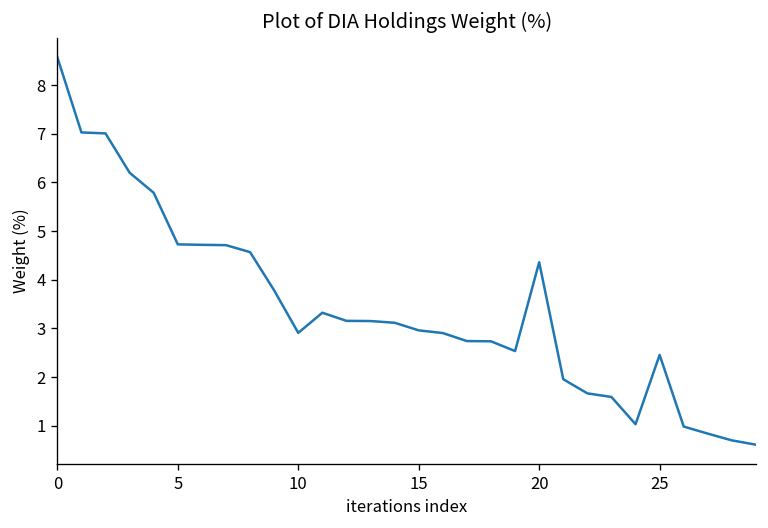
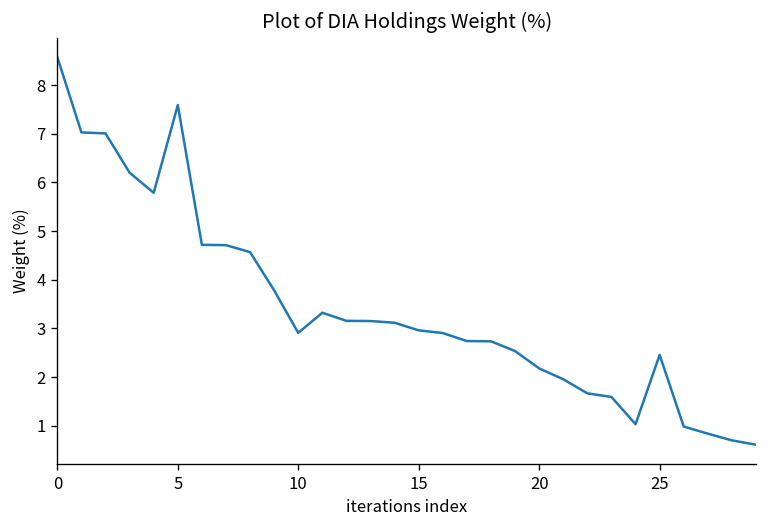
  {
    "0": 8.6,
-   "5": 4.7,
+   "5": 7.6,
    "10": 2.9,
    "15": 3.0,
-   "20": 4.4,
+   "20": 2.2,
    "25": 2.5
  }
